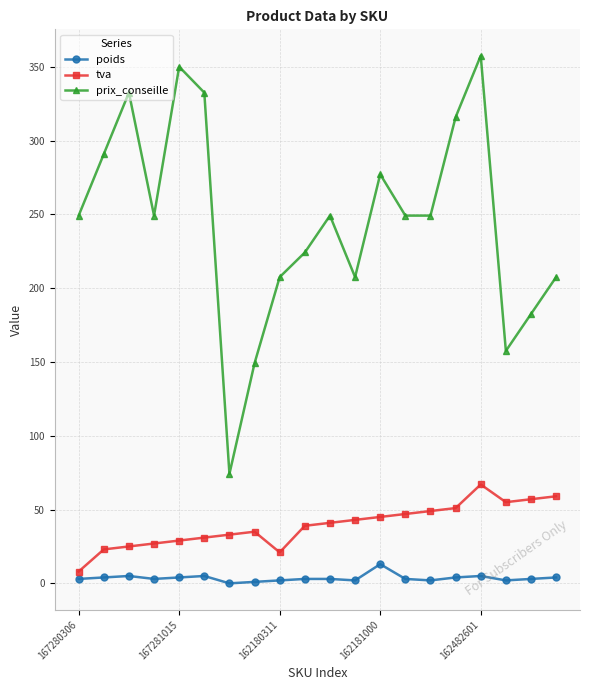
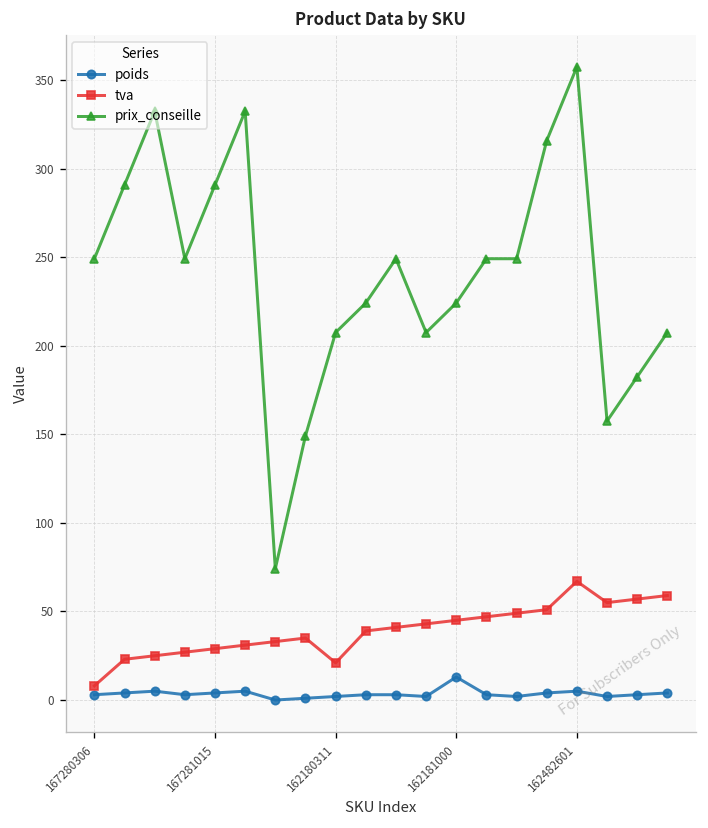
  {
    "poids": {
      "167280306": 3,
      "167281015": 4,
      "162180311": 2,
      "162181000": 13,
      "162482601": 5
    },
    "tva": {
      "167280306": 8,
      "167281015": 29,
      "162180311": 21,
      "162181000": 45,
      "162482601": 67
    },
    "prix_conseille": {
      "167280306": 249,
-     "167281015": 350,
+     "167281015": 291,
      "162180311": 208,
-     "162181000": 277,
+     "162181000": 224,
      "162482601": 358
    }
  }
